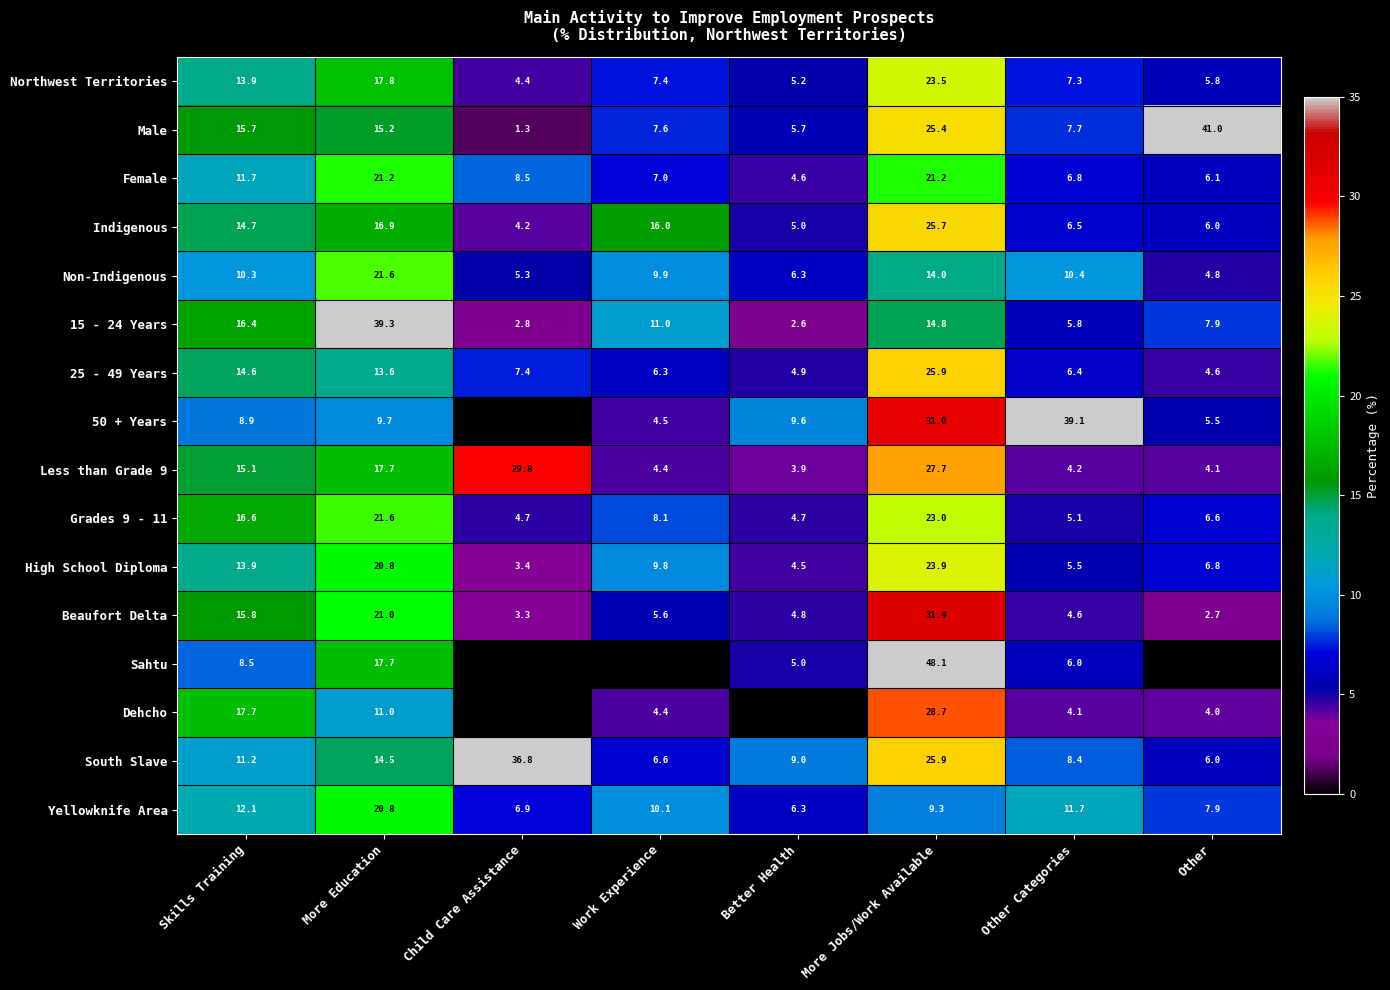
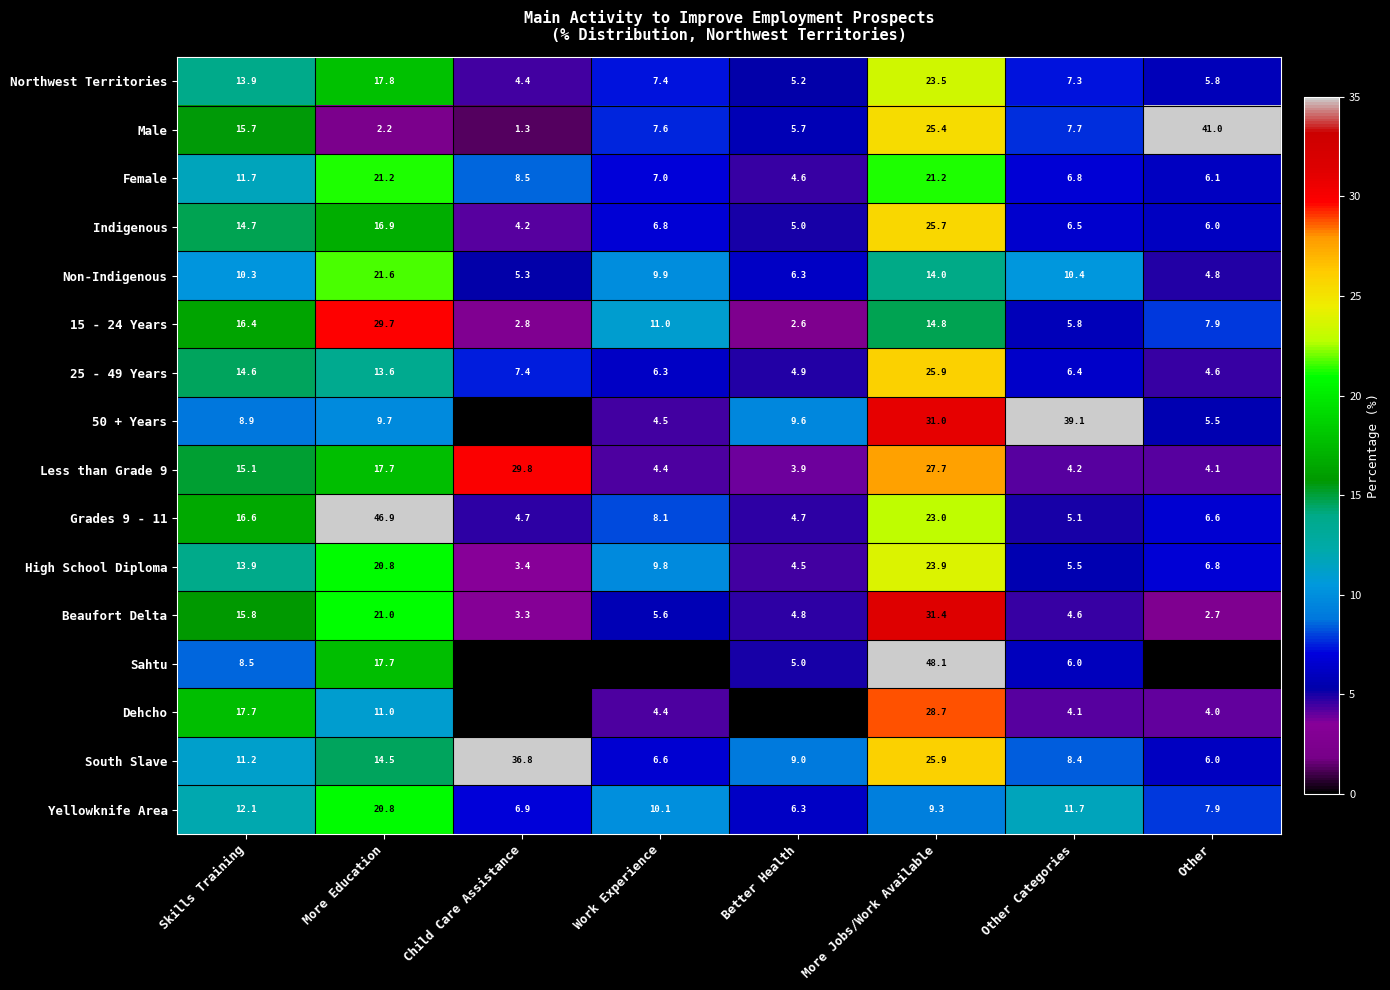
  {
    "Northwest Territories": {
      "Skills Training": 13.9,
      "More Education": 17.8,
      "Child Care Assistance": 4.4,
      "Work Experience": 7.4,
      "Better Health": 5.2,
      "More Jobs/Work Available": 23.5,
      "Other Categories": 7.3,
      "Other": 5.8
    },
    "Male": {
      "Skills Training": 15.7,
-     "More Education": 15.2,
+     "More Education": 2.2,
      "Child Care Assistance": 1.3,
      "Work Experience": 7.6,
      "Better Health": 5.7,
      "More Jobs/Work Available": 25.4,
      "Other Categories": 7.7,
      "Other": 41.0
    },
    "Female": {
      "Skills Training": 11.7,
      "More Education": 21.2,
      "Child Care Assistance": 8.5,
      "Work Experience": 7.0,
      "Better Health": 4.6,
      "More Jobs/Work Available": 21.2,
      "Other Categories": 6.8,
      "Other": 6.1
    },
    "Indigenous": {
      "Skills Training": 14.7,
      "More Education": 16.9,
      "Child Care Assistance": 4.2,
-     "Work Experience": 16.0,
+     "Work Experience": 6.8,
      "Better Health": 5.0,
      "More Jobs/Work Available": 25.7,
      "Other Categories": 6.5,
      "Other": 6.0
    },
    "Non-Indigenous": {
      "Skills Training": 10.3,
      "More Education": 21.6,
      "Child Care Assistance": 5.3,
      "Work Experience": 9.9,
      "Better Health": 6.3,
      "More Jobs/Work Available": 14.0,
      "Other Categories": 10.4,
      "Other": 4.8
    },
    "15 - 24 Years": {
      "Skills Training": 16.4,
-     "More Education": 39.3,
+     "More Education": 29.7,
      "Child Care Assistance": 2.8,
      "Work Experience": 11.0,
      "Better Health": 2.6,
      "More Jobs/Work Available": 14.8,
      "Other Categories": 5.8,
      "Other": 7.9
    },
    "25 - 49 Years": {
      "Skills Training": 14.6,
      "More Education": 13.6,
      "Child Care Assistance": 7.4,
      "Work Experience": 6.3,
      "Better Health": 4.9,
      "More Jobs/Work Available": 25.9,
      "Other Categories": 6.4,
      "Other": 4.6
    },
    "50 + Years": {
      "Skills Training": 8.9,
      "More Education": 9.7,
      "Work Experience": 4.5,
      "Better Health": 9.6,
      "More Jobs/Work Available": 31.0,
      "Other Categories": 39.1,
      "Other": 5.5
    },
    "Less than Grade 9": {
      "Skills Training": 15.1,
      "More Education": 17.7,
      "Child Care Assistance": 29.8,
      "Work Experience": 4.4,
      "Better Health": 3.9,
      "More Jobs/Work Available": 27.7,
      "Other Categories": 4.2,
      "Other": 4.1
    },
    "Grades 9 - 11": {
      "Skills Training": 16.6,
-     "More Education": 21.6,
+     "More Education": 46.9,
      "Child Care Assistance": 4.7,
      "Work Experience": 8.1,
      "Better Health": 4.7,
      "More Jobs/Work Available": 23.0,
      "Other Categories": 5.1,
      "Other": 6.6
    },
    "High School Diploma": {
      "Skills Training": 13.9,
      "More Education": 20.8,
      "Child Care Assistance": 3.4,
      "Work Experience": 9.8,
      "Better Health": 4.5,
      "More Jobs/Work Available": 23.9,
      "Other Categories": 5.5,
      "Other": 6.8
    },
    "Beaufort Delta": {
      "Skills Training": 15.8,
      "More Education": 21.0,
      "Child Care Assistance": 3.3,
      "Work Experience": 5.6,
      "Better Health": 4.8,
      "More Jobs/Work Available": 31.4,
      "Other Categories": 4.6,
      "Other": 2.7
    },
    "Sahtu": {
      "Skills Training": 8.5,
      "More Education": 17.7,
      "Better Health": 5.0,
      "More Jobs/Work Available": 48.1,
      "Other Categories": 6.0
    },
    "Dehcho": {
      "Skills Training": 17.7,
      "More Education": 11.0,
      "Work Experience": 4.4,
      "More Jobs/Work Available": 28.7,
      "Other Categories": 4.1,
      "Other": 4.0
    },
    "South Slave": {
      "Skills Training": 11.2,
      "More Education": 14.5,
      "Child Care Assistance": 36.8,
      "Work Experience": 6.6,
      "Better Health": 9.0,
      "More Jobs/Work Available": 25.9,
      "Other Categories": 8.4,
      "Other": 6.0
    },
    "Yellowknife Area": {
      "Skills Training": 12.1,
      "More Education": 20.8,
      "Child Care Assistance": 6.9,
      "Work Experience": 10.1,
      "Better Health": 6.3,
      "More Jobs/Work Available": 9.3,
      "Other Categories": 11.7,
      "Other": 7.9
    }
  }
